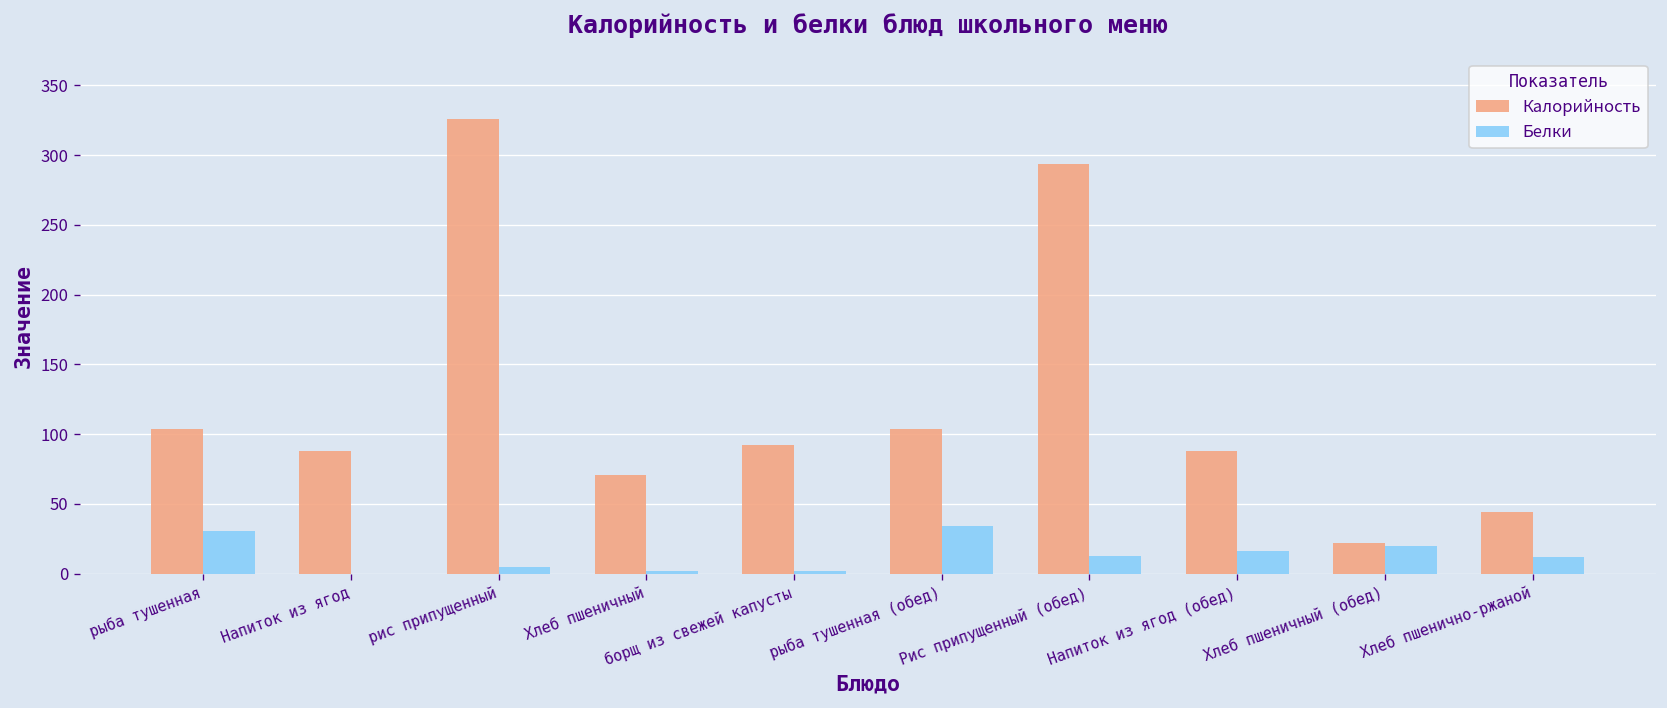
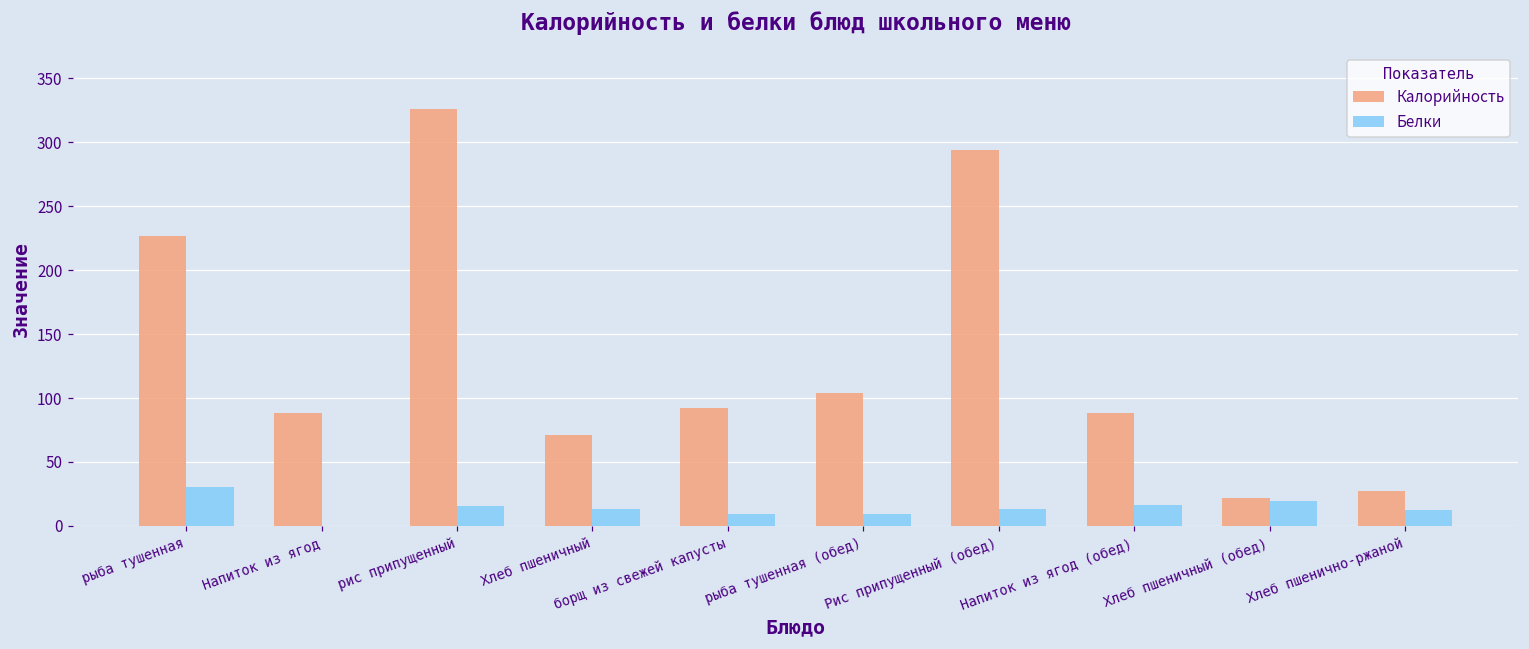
  {
    "Калорийность": {
-     "рыба тушенная": 104,
+     "рыба тушенная": 227,
      "Напиток из ягод": 88,
      "рис припущенный": 326,
      "Хлеб пшеничный": 71,
      "борщ из свежей капусты": 92,
      "рыба тушенная (обед)": 104,
      "Рис припущенный (обед)": 294,
      "Напиток из ягод (обед)": 88,
      "Хлеб пшеничный (обед)": 22,
-     "Хлеб пшенично-ржаной": 44
+     "Хлеб пшенично-ржаной": 27
    },
    "Белки": {
      "рыба тушенная": 31,
-     "рис припущенный": 5,
-     "Хлеб пшеничный": 2,
-     "борщ из свежей капусты": 2,
-     "рыба тушенная (обед)": 34,
+     "рис припущенный": 15,
+     "Хлеб пшеничный": 13,
+     "борщ из свежей капусты": 9,
+     "рыба тушенная (обед)": 10,
      "Рис припущенный (обед)": 13,
      "Напиток из ягод (обед)": 16,
      "Хлеб пшеничный (обед)": 20,
      "Хлеб пшенично-ржаной": 12
    }
  }
